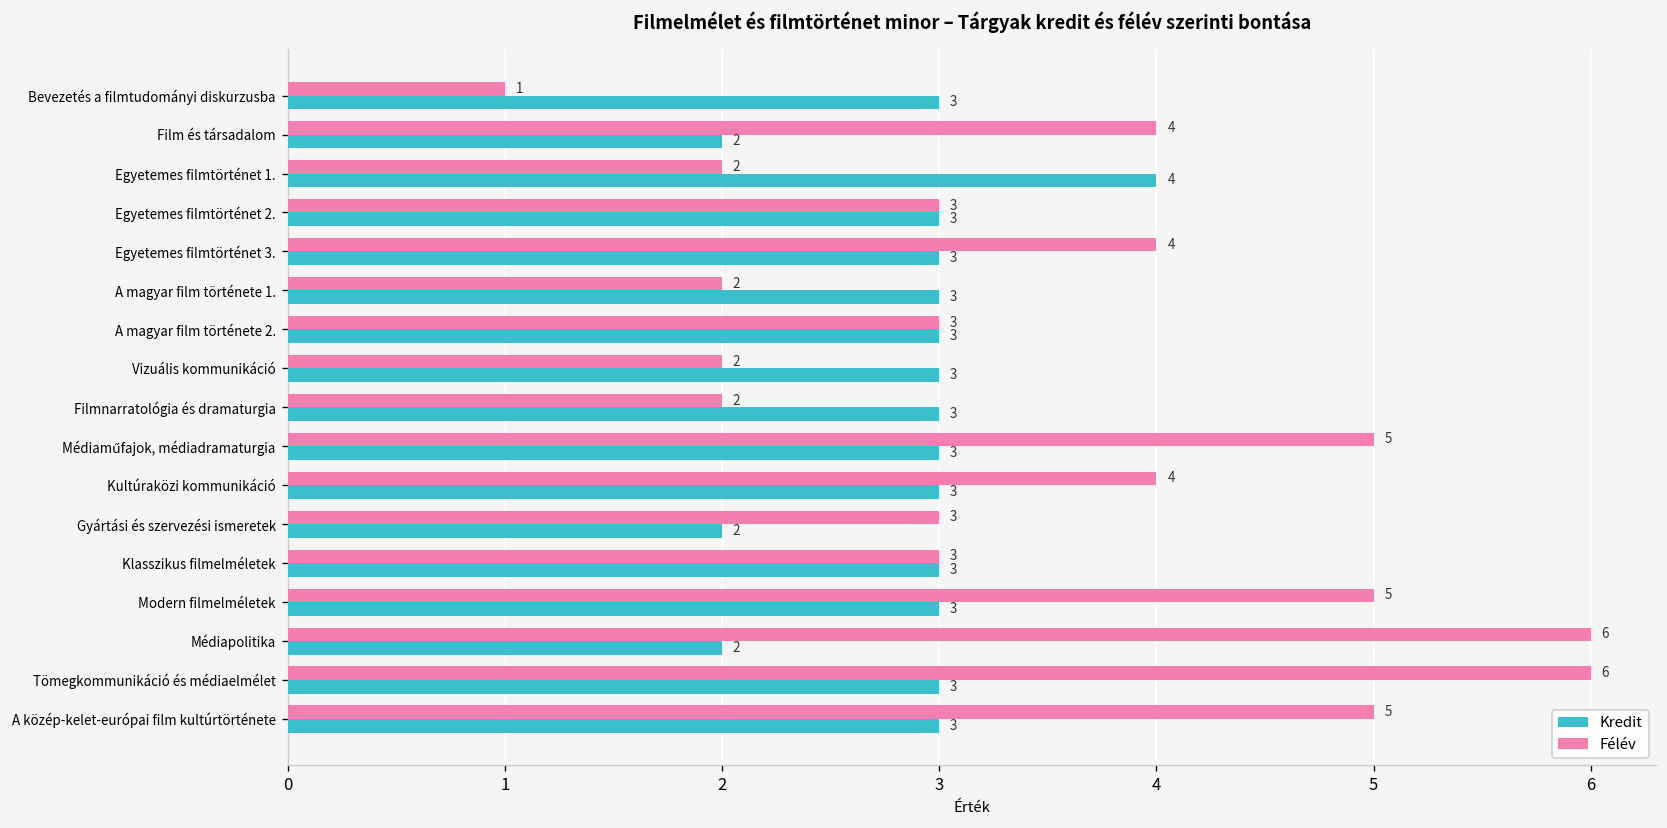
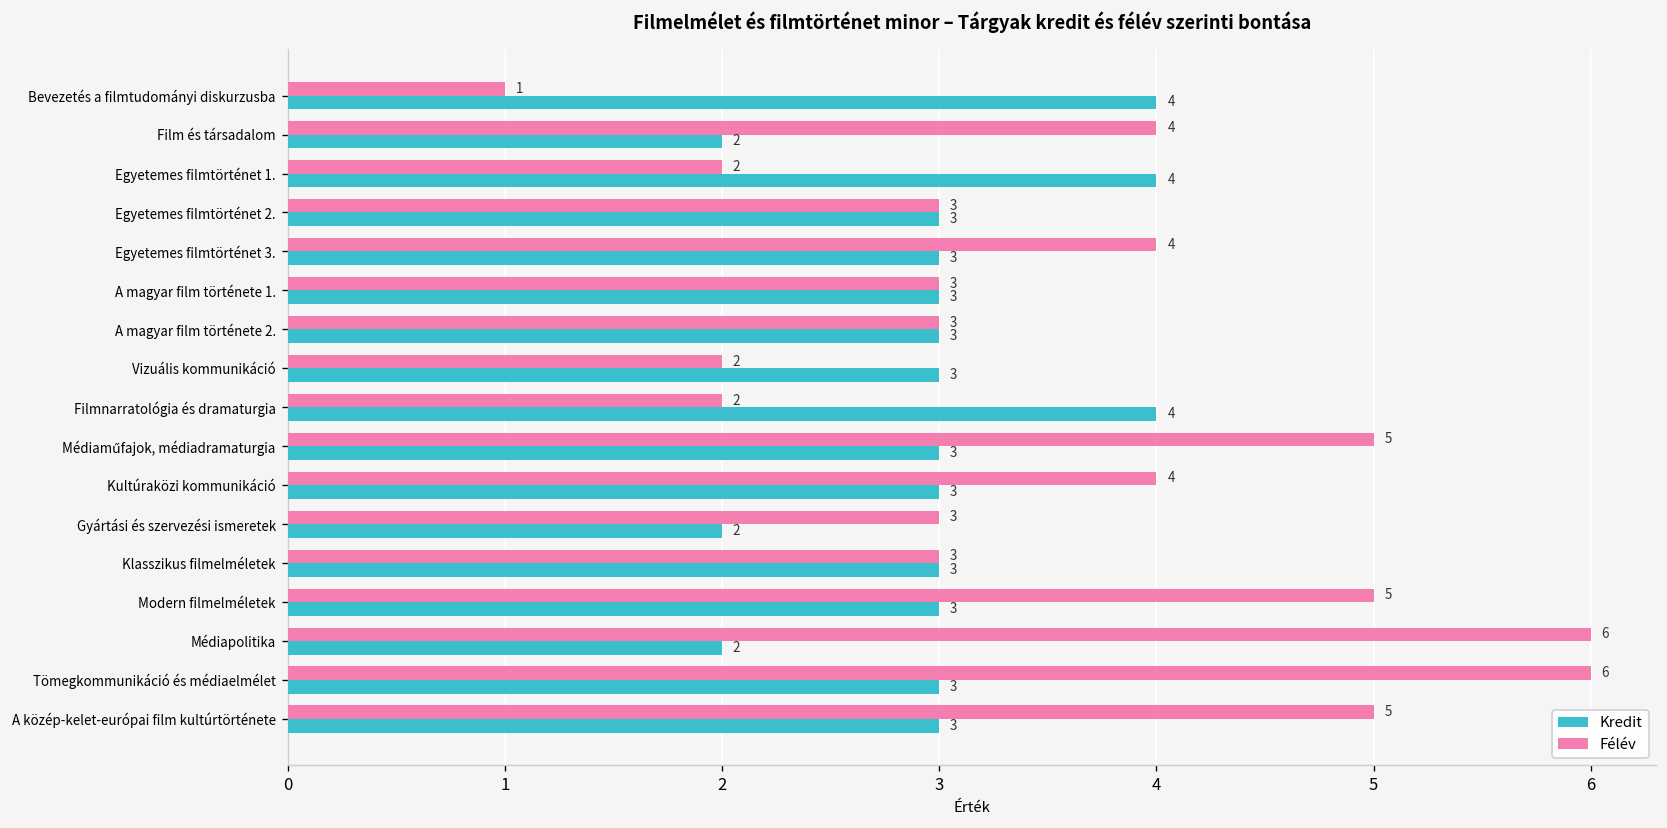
  {
    "Kredit": {
-     "Bevezetés a filmtudományi diskurzusba": 3,
+     "Bevezetés a filmtudományi diskurzusba": 4,
      "Film és társadalom": 2,
      "Egyetemes filmtörténet 1.": 4,
      "Egyetemes filmtörténet 2.": 3,
      "Egyetemes filmtörténet 3.": 3,
      "A magyar film története 1.": 3,
      "A magyar film története 2.": 3,
      "Vizuális kommunikáció": 3,
-     "Filmnarratológia és dramaturgia": 3,
+     "Filmnarratológia és dramaturgia": 4,
      "Médiaműfajok, médiadramaturgia": 3,
      "Kultúraközi kommunikáció": 3,
      "Gyártási és szervezési ismeretek": 2,
      "Klasszikus filmelméletek": 3,
      "Modern filmelméletek": 3,
      "Médiapolitika": 2,
      "Tömegkommunikáció és médiaelmélet": 3,
      "A közép-kelet-európai film kultúrtörténete": 3
    },
    "Félév": {
      "Bevezetés a filmtudományi diskurzusba": 1,
      "Film és társadalom": 4,
      "Egyetemes filmtörténet 1.": 2,
      "Egyetemes filmtörténet 2.": 3,
      "Egyetemes filmtörténet 3.": 4,
-     "A magyar film története 1.": 2,
+     "A magyar film története 1.": 3,
      "A magyar film története 2.": 3,
      "Vizuális kommunikáció": 2,
      "Filmnarratológia és dramaturgia": 2,
      "Médiaműfajok, médiadramaturgia": 5,
      "Kultúraközi kommunikáció": 4,
      "Gyártási és szervezési ismeretek": 3,
      "Klasszikus filmelméletek": 3,
      "Modern filmelméletek": 5,
      "Médiapolitika": 6,
      "Tömegkommunikáció és médiaelmélet": 6,
      "A közép-kelet-európai film kultúrtörténete": 5
    }
  }
